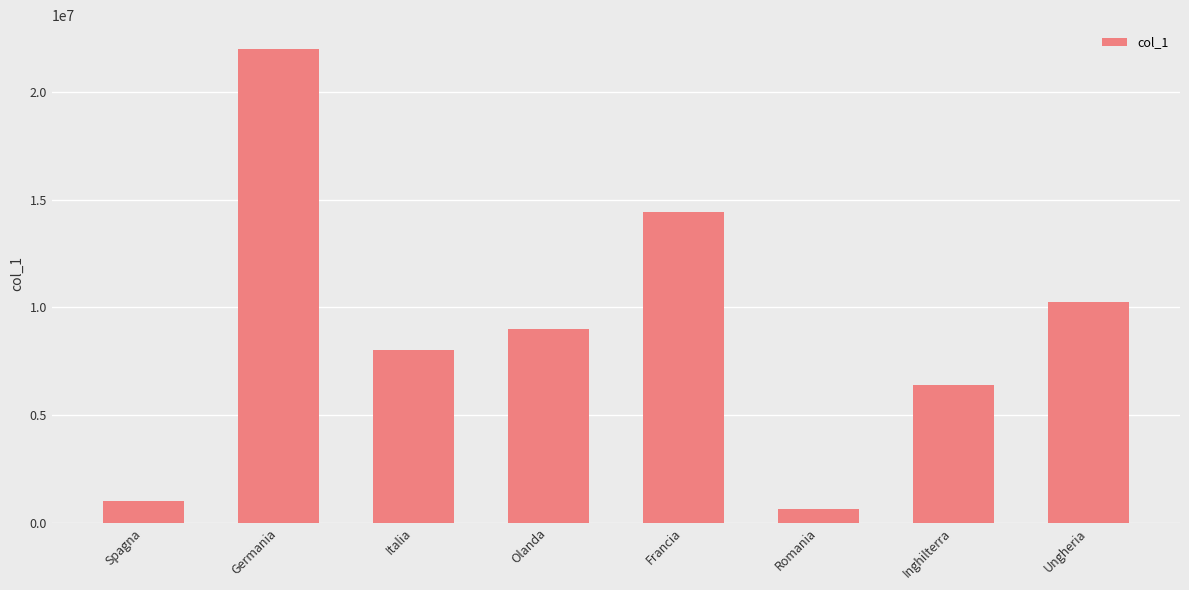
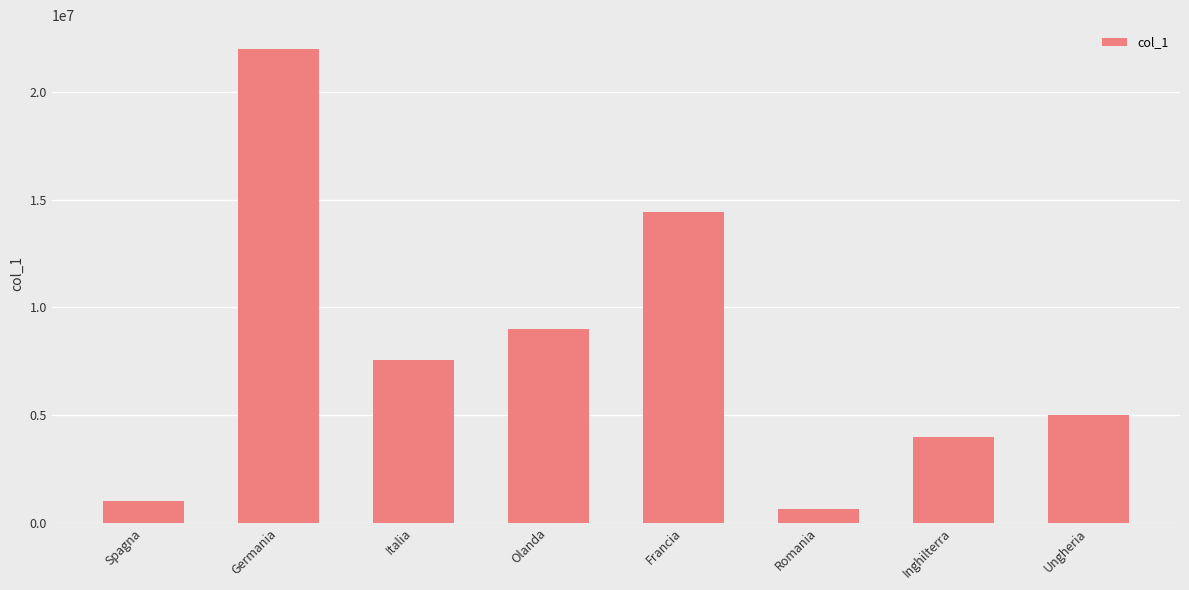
  {
    "Spagna": 1000000,
    "Germania": 22000000,
-   "Italia": 8000000,
+   "Italia": 7600000,
    "Olanda": 9000000,
    "Francia": 14400000,
    "Romania": 600000,
-   "Inghilterra": 6400000,
-   "Ungheria": 10200000
+   "Inghilterra": 4000000,
+   "Ungheria": 5000000
  }
